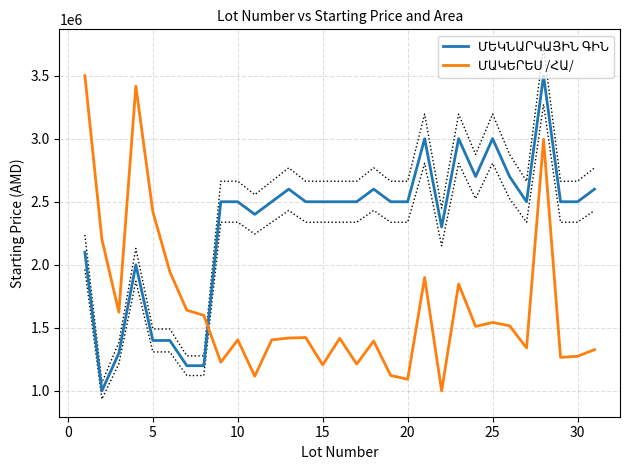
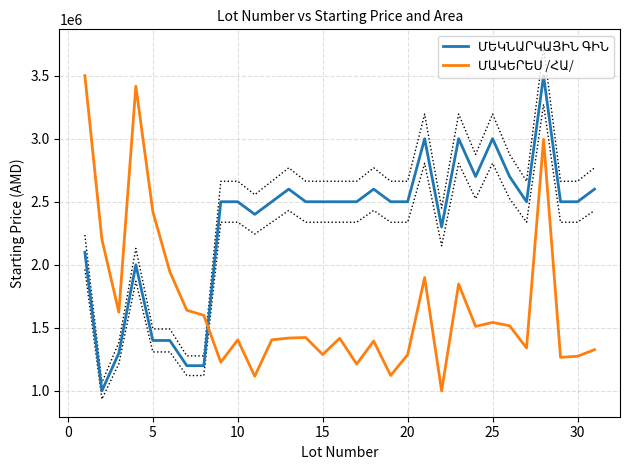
  {
    "ՄԵԿՆԱՐԿԱՅԻՆ ԳԻՆ": {
      "5": 1400000,
      "10": 2500000,
      "15": 2500000,
      "20": 2500000,
      "25": 3000000,
      "30": 2500000
    },
    "ՄԱԿԵՐԵՍ /ՀԱ/": {
      "5": 2420000,
      "10": 1400000,
-     "15": 1210000,
-     "20": 1090000,
+     "15": 1290000,
+     "20": 1290000,
      "25": 1540000,
      "30": 1280000
    }
  }
